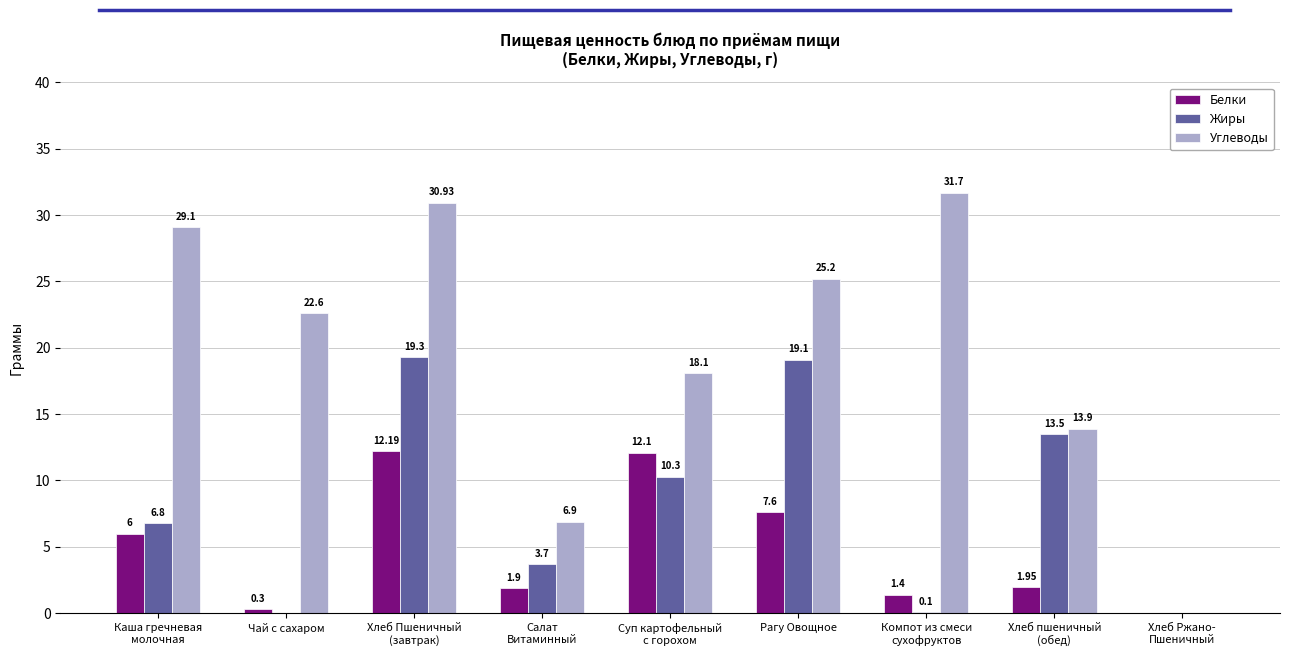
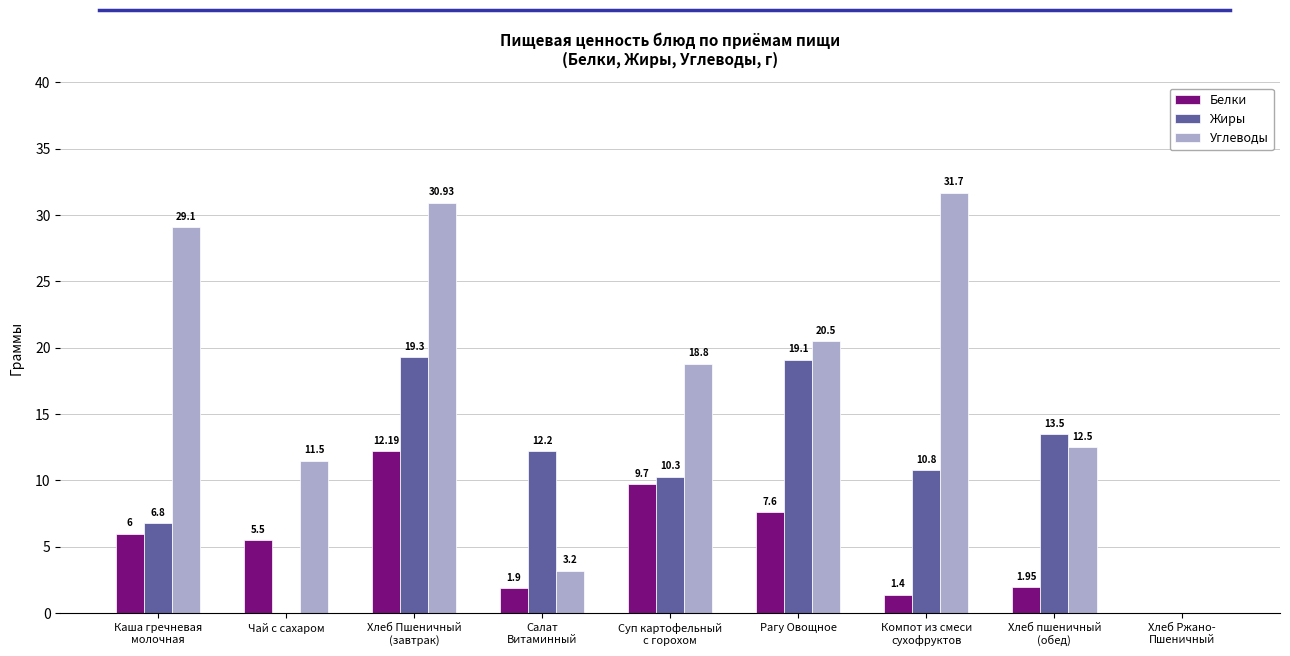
  {
    "Белки": {
      "Каша гречневая молочная": 6,
-     "Чай с сахаром": 0.3,
+     "Чай с сахаром": 5.5,
      "Хлеб Пшеничный (завтрак)": 12.19,
      "Салат Витаминный": 1.9,
-     "Суп картофельный с горохом": 12.1,
+     "Суп картофельный с горохом": 9.7,
      "Рагу Овощное": 7.6,
      "Компот из смеси сухофруктов": 1.4,
      "Хлеб пшеничный (обед)": 1.95
    },
    "Жиры": {
      "Каша гречневая молочная": 6.8,
      "Хлеб Пшеничный (завтрак)": 19.3,
-     "Салат Витаминный": 3.7,
+     "Салат Витаминный": 12.2,
      "Суп картофельный с горохом": 10.3,
      "Рагу Овощное": 19.1,
-     "Компот из смеси сухофруктов": 0.1,
+     "Компот из смеси сухофруктов": 10.8,
      "Хлеб пшеничный (обед)": 13.5
    },
    "Углеводы": {
      "Каша гречневая молочная": 29.1,
-     "Чай с сахаром": 22.6,
+     "Чай с сахаром": 11.5,
      "Хлеб Пшеничный (завтрак)": 30.93,
-     "Салат Витаминный": 6.9,
-     "Суп картофельный с горохом": 18.1,
-     "Рагу Овощное": 25.2,
+     "Салат Витаминный": 3.2,
+     "Суп картофельный с горохом": 18.8,
+     "Рагу Овощное": 20.5,
      "Компот из смеси сухофруктов": 31.7,
-     "Хлеб пшеничный (обед)": 13.9
+     "Хлеб пшеничный (обед)": 12.5
    }
  }
